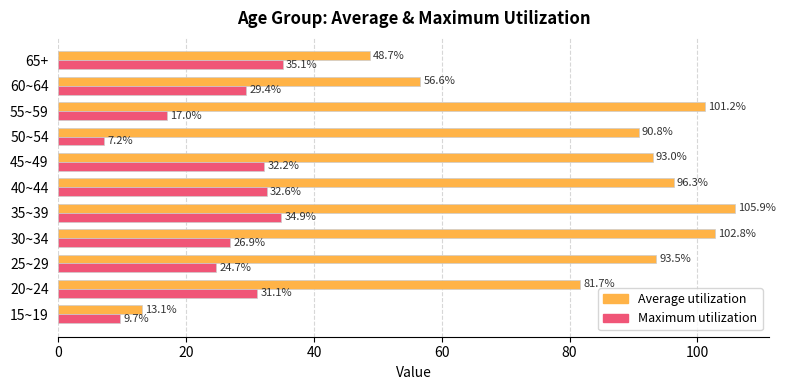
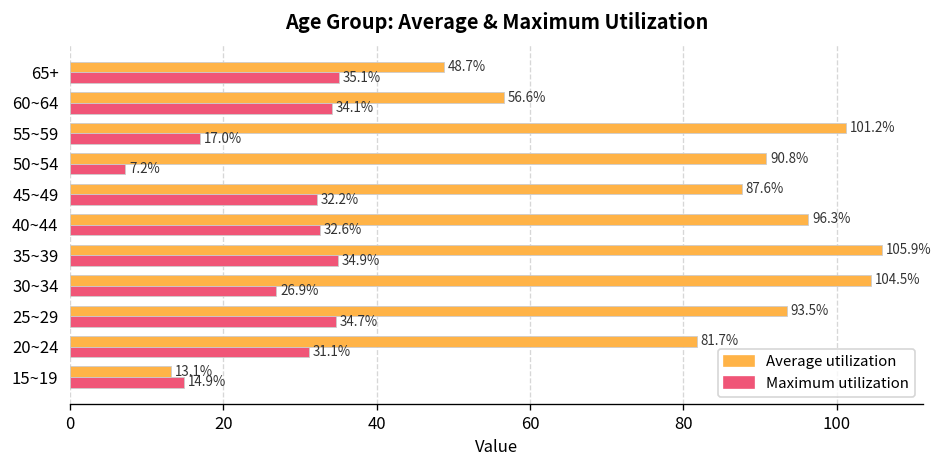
  {
    "Average utilization": {
      "65+": "48.7%",
      "60~64": "56.6%",
      "55~59": "101.2%",
      "50~54": "90.8%",
-     "45~49": "93.0%",
+     "45~49": "87.6%",
      "40~44": "96.3%",
      "35~39": "105.9%",
-     "30~34": "102.8%",
+     "30~34": "104.5%",
      "25~29": "93.5%",
      "15~19": "13.1%"
    },
    "Maximum utilization": {
      "65+": "35.1%",
-     "60~64": "29.4%",
+     "60~64": "34.1%",
      "55~59": "17.0%",
      "50~54": "7.2%",
      "45~49": "32.2%",
      "40~44": "32.6%",
      "35~39": "34.9%",
      "30~34": "26.9%",
-     "25~29": "24.7%",
+     "25~29": "34.7%",
      "20~24": "31.1%",
-     "15~19": "9.7%"
+     "15~19": "14.9%"
    }
  }
